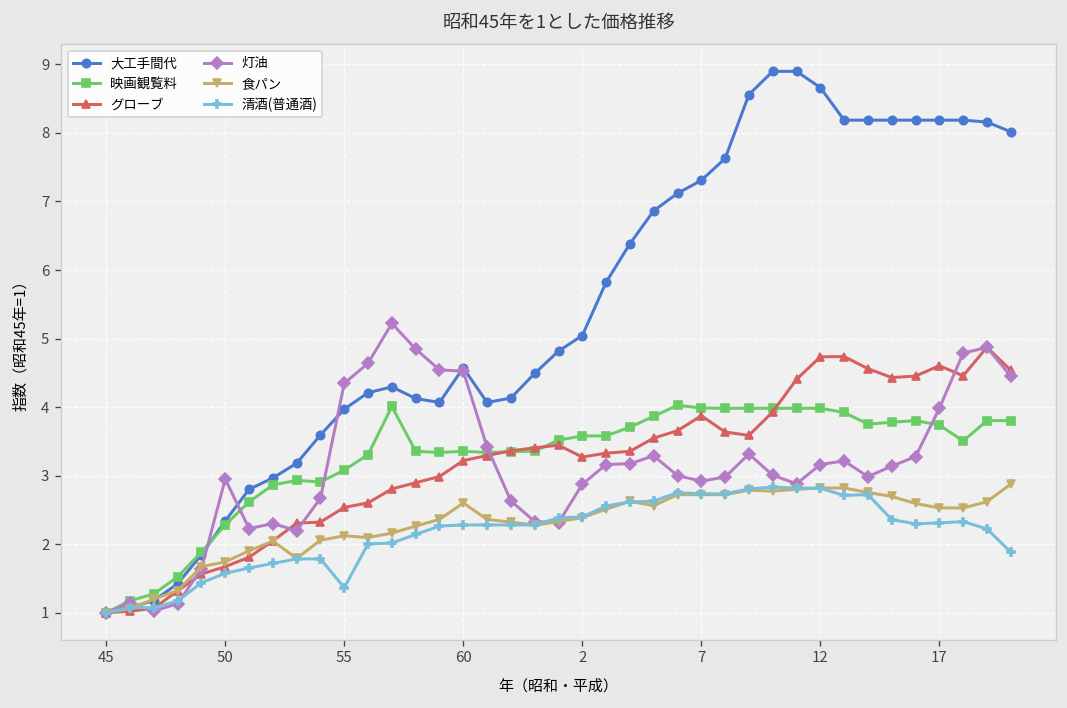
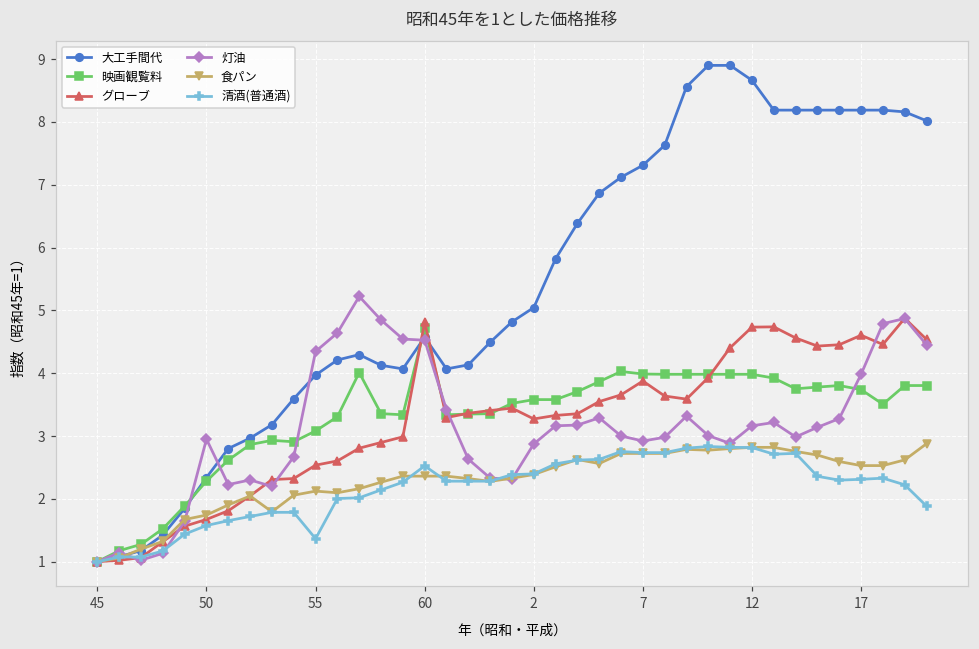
  {
    "大工手間代": {
      "50": 2.3,
      "55": 4.0,
      "60": 4.6
    },
    "映画観覧料": {
      "50": 2.3,
      "55": 3.1,
-     "60": 3.4
+     "60": 4.7
    },
    "グローブ": {
      "50": 1.7,
      "55": 2.5,
-     "60": 3.2
+     "60": 4.8
    },
    "灯油": {
      "50": 3.0,
      "55": 4.3,
      "60": 4.5
    },
    "食パン": {
      "50": 1.7,
      "55": 2.1,
-     "60": 2.6
+     "60": 2.4
    },
    "清酒(普通酒)": {
      "50": 1.6,
      "55": 1.4,
-     "60": 2.3
+     "60": 2.5
    }
  }
